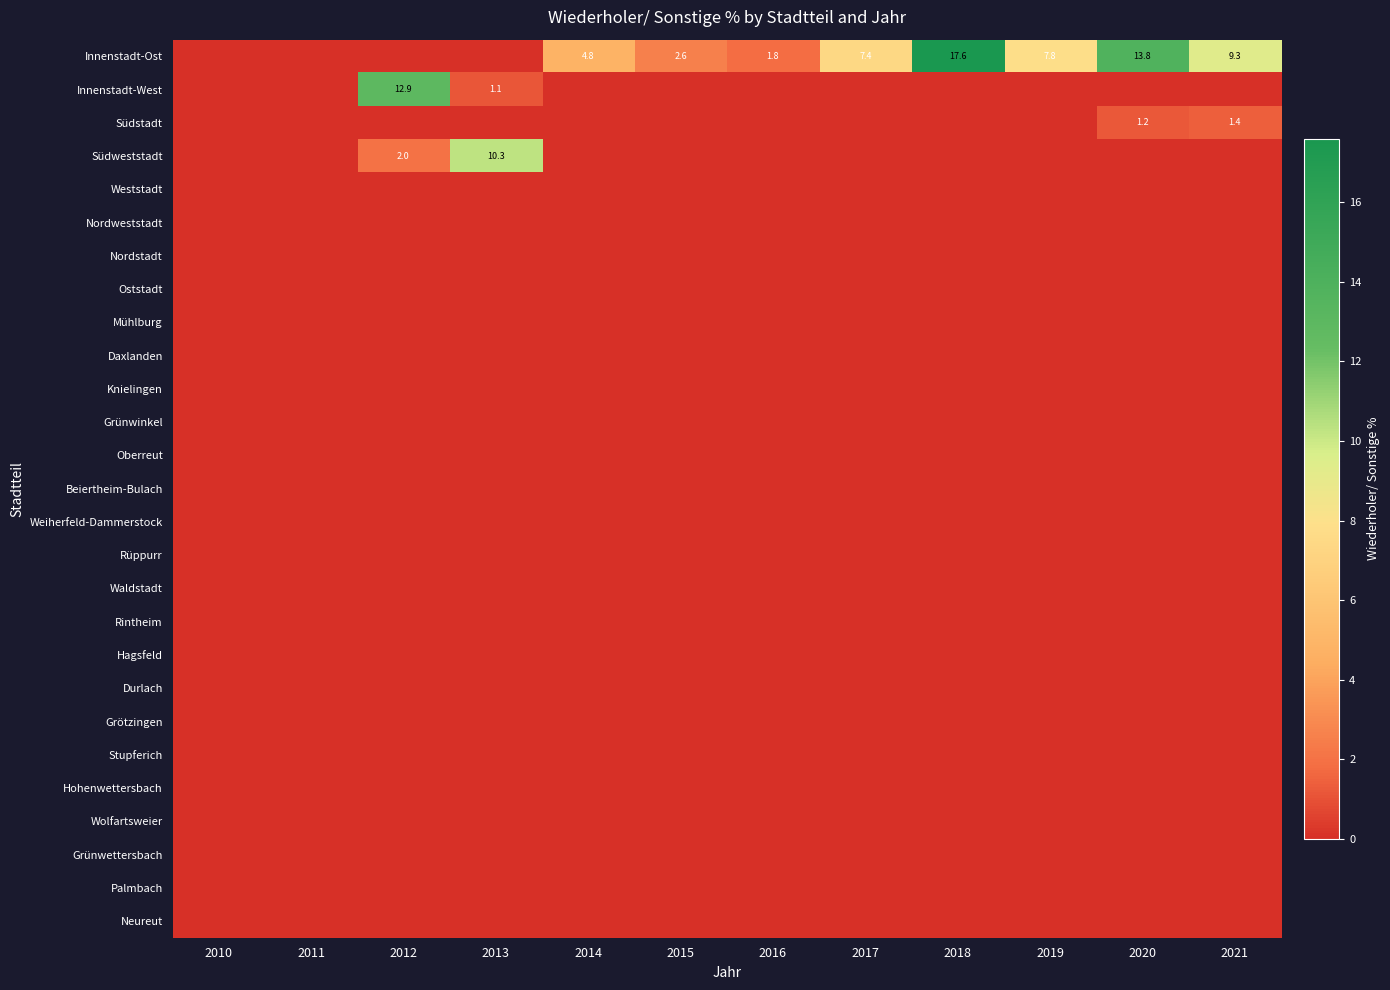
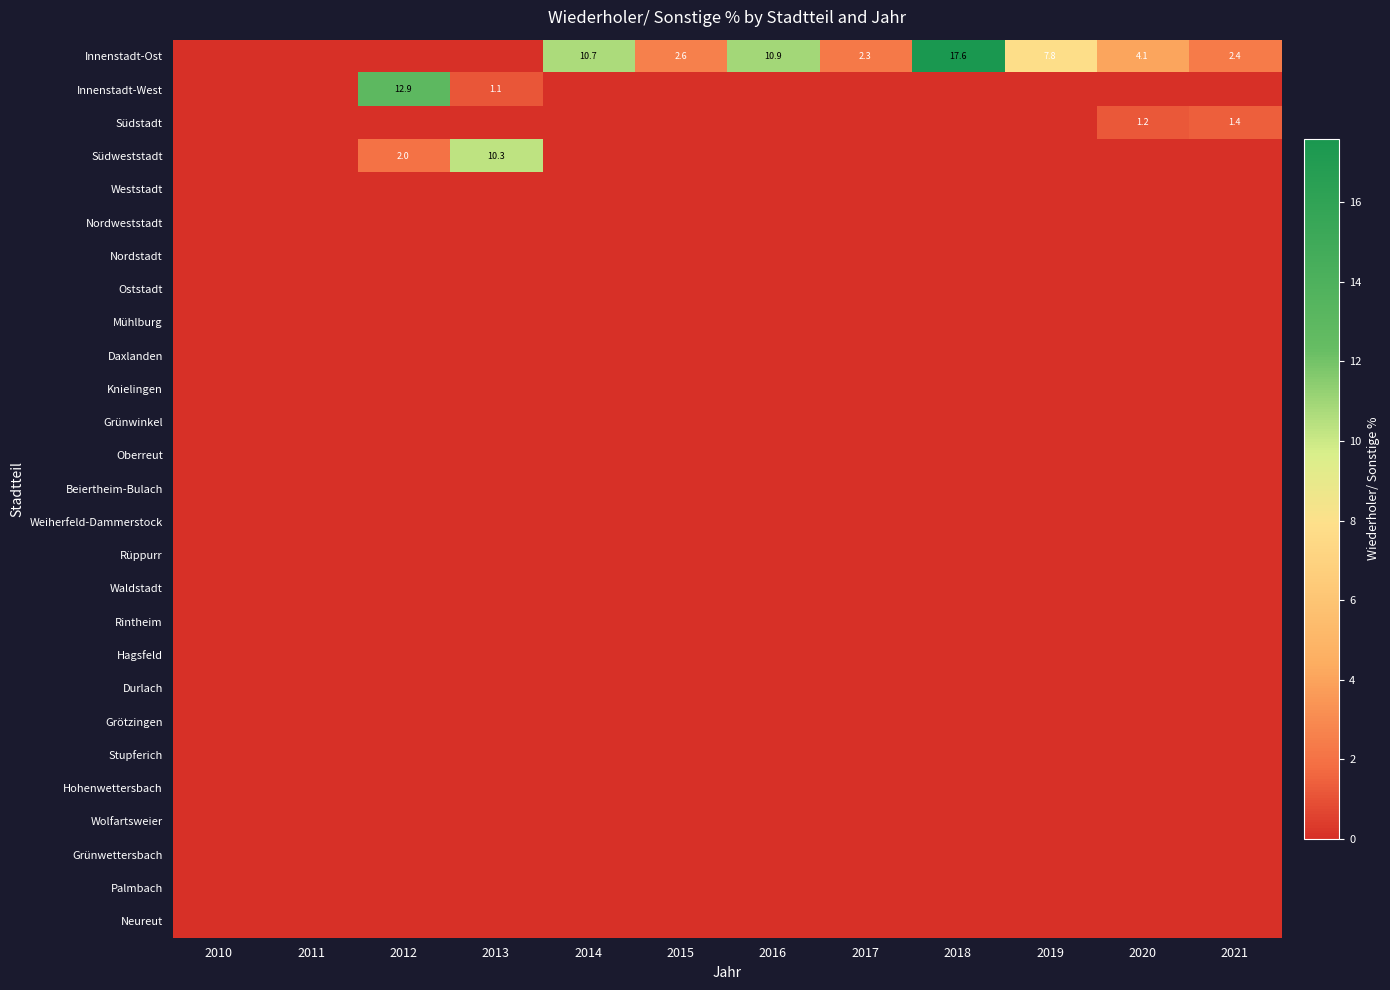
  {
    "Innenstadt-Ost": {
-     "2014": 4.8,
+     "2014": 10.7,
      "2015": 2.6,
-     "2016": 1.8,
-     "2017": 7.4,
+     "2016": 10.9,
+     "2017": 2.3,
      "2018": 17.6,
      "2019": 7.8,
-     "2020": 13.8,
-     "2021": 9.3
+     "2020": 4.1,
+     "2021": 2.4
    },
    "Innenstadt-West": {
      "2012": 12.9,
      "2013": 1.1
    },
    "Südstadt": {
      "2020": 1.2,
      "2021": 1.4
    },
    "Südweststadt": {
      "2012": 2.0,
      "2013": 10.3
    }
  }
